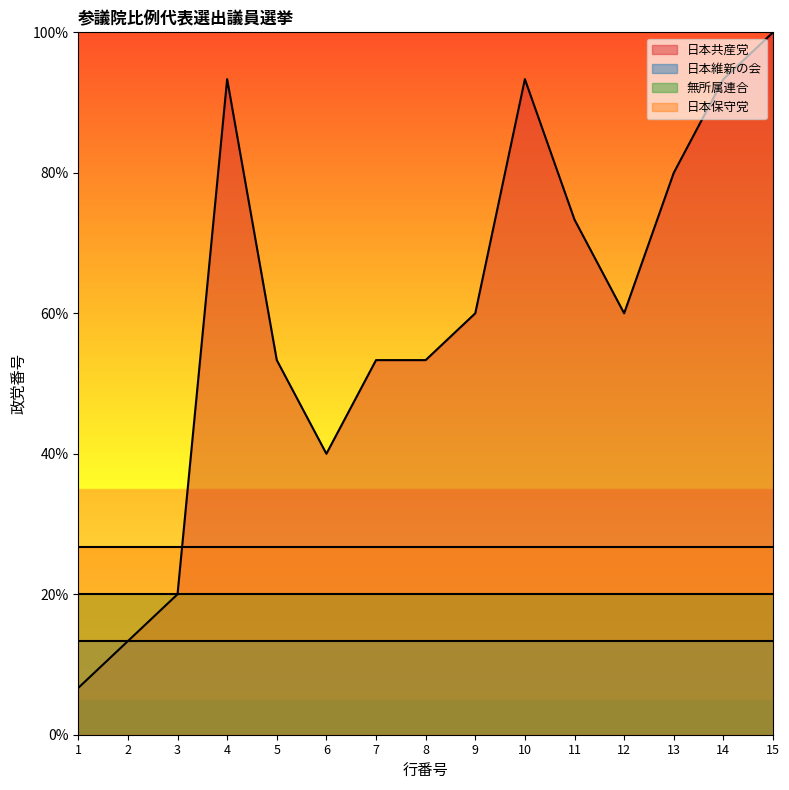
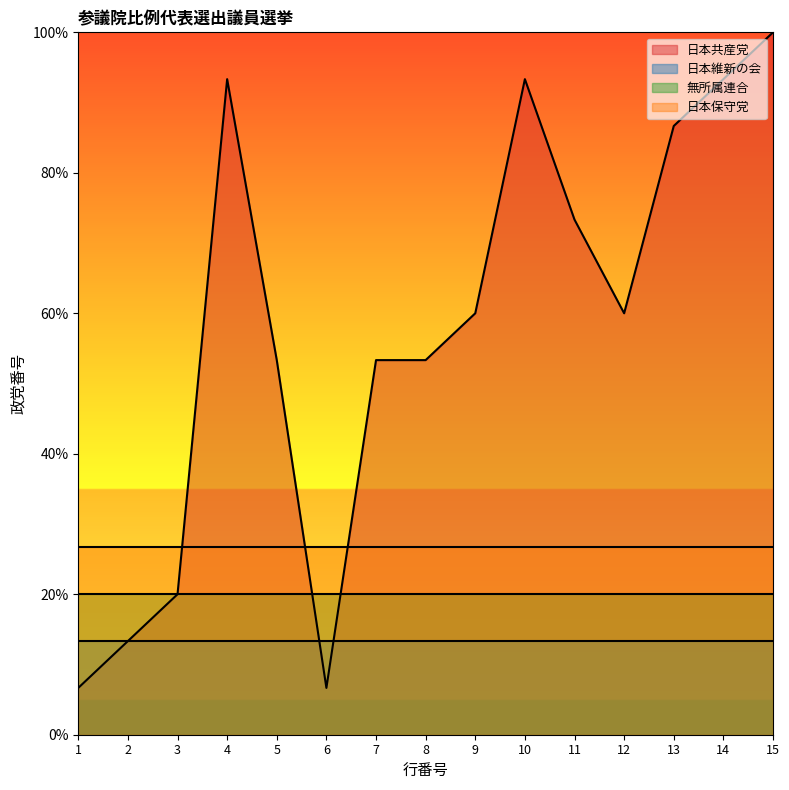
  {
    "日本共産党": {
      "1": "7%",
      "4": "93%",
      "5": "53%",
-     "6": "40%",
+     "6": "7%",
      "7": "53%",
      "8": "53%",
      "9": "60%",
      "10": "93%",
      "11": "73%",
      "12": "60%",
-     "13": "80%",
+     "13": "87%",
      "15": "100%"
    },
    "日本維新の会": {
      "1": "13%",
      "3": "13%",
      "4": "13%",
      "5": "13%",
      "6": "13%",
      "7": "13%",
      "8": "13%",
      "9": "13%",
      "10": "13%",
      "11": "13%",
      "12": "13%",
      "13": "13%",
      "14": "13%",
      "15": "13%"
    },
    "無所属連合": {
      "1": "20%",
      "2": "20%",
      "4": "20%",
      "5": "20%",
      "6": "20%",
      "7": "20%",
      "8": "20%",
      "9": "20%",
      "10": "20%",
      "11": "20%",
      "12": "20%",
      "13": "20%",
      "14": "20%",
      "15": "20%"
    },
    "日本保守党": {
      "1": "27%",
      "2": "27%",
      "3": "27%",
      "4": "27%",
      "5": "27%",
      "6": "27%",
      "7": "27%",
      "8": "27%",
      "9": "27%",
      "10": "27%",
      "11": "27%",
      "12": "27%",
      "13": "27%",
      "14": "27%",
      "15": "27%"
    }
  }
